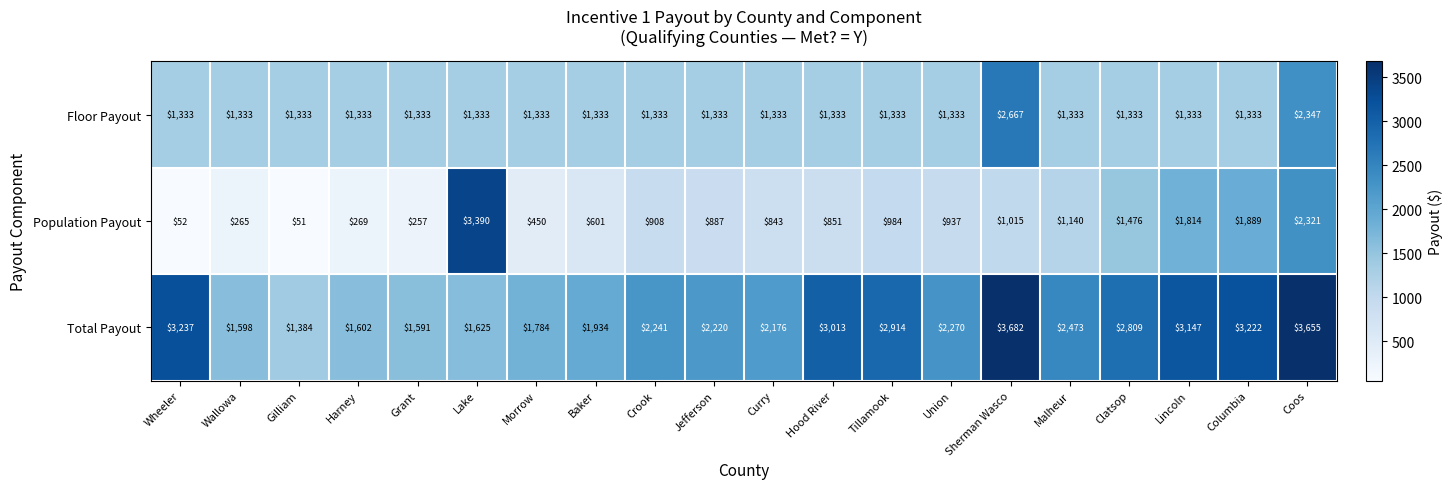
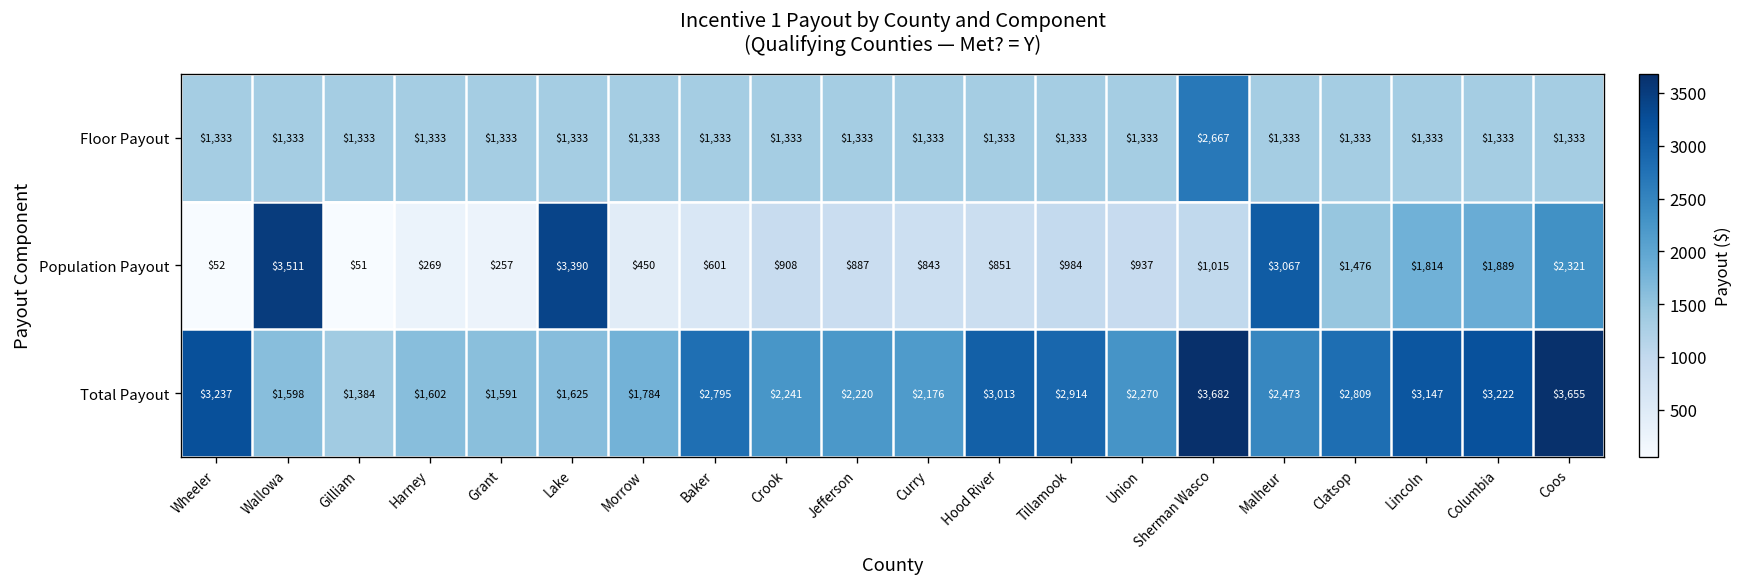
  {
    "Floor Payout": {
      "Wheeler": "$1,333",
      "Wallowa": "$1,333",
      "Gilliam": "$1,333",
      "Harney": "$1,333",
      "Grant": "$1,333",
      "Lake": "$1,333",
      "Morrow": "$1,333",
      "Baker": "$1,333",
      "Crook": "$1,333",
      "Jefferson": "$1,333",
      "Curry": "$1,333",
      "Hood River": "$1,333",
      "Tillamook": "$1,333",
      "Union": "$1,333",
      "Sherman Wasco": "$2,667",
      "Malheur": "$1,333",
      "Clatsop": "$1,333",
      "Lincoln": "$1,333",
      "Columbia": "$1,333",
-     "Coos": "$2,347"
+     "Coos": "$1,333"
    },
    "Population Payout": {
      "Wheeler": "$52",
-     "Wallowa": "$265",
+     "Wallowa": "$3,511",
      "Gilliam": "$51",
      "Harney": "$269",
      "Grant": "$257",
      "Lake": "$3,390",
      "Morrow": "$450",
      "Baker": "$601",
      "Crook": "$908",
      "Jefferson": "$887",
      "Curry": "$843",
      "Hood River": "$851",
      "Tillamook": "$984",
      "Union": "$937",
      "Sherman Wasco": "$1,015",
-     "Malheur": "$1,140",
+     "Malheur": "$3,067",
      "Clatsop": "$1,476",
      "Lincoln": "$1,814",
      "Columbia": "$1,889",
      "Coos": "$2,321"
    },
    "Total Payout": {
      "Wheeler": "$3,237",
      "Wallowa": "$1,598",
      "Gilliam": "$1,384",
      "Harney": "$1,602",
      "Grant": "$1,591",
      "Lake": "$1,625",
      "Morrow": "$1,784",
-     "Baker": "$1,934",
+     "Baker": "$2,795",
      "Crook": "$2,241",
      "Jefferson": "$2,220",
      "Curry": "$2,176",
      "Hood River": "$3,013",
      "Tillamook": "$2,914",
      "Union": "$2,270",
      "Sherman Wasco": "$3,682",
      "Malheur": "$2,473",
      "Clatsop": "$2,809",
      "Lincoln": "$3,147",
      "Columbia": "$3,222",
      "Coos": "$3,655"
    }
  }
